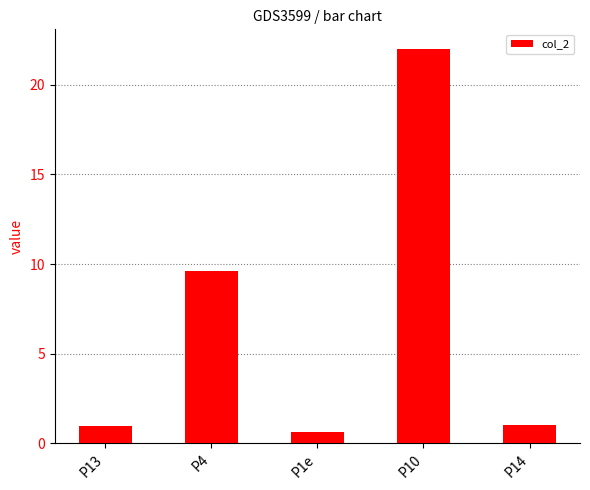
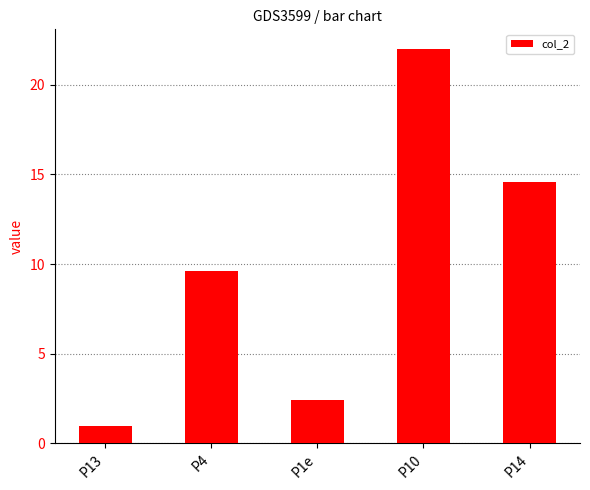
  {
    "P13": 1.0,
    "P4": 9.6,
-   "P1e": 0.6,
+   "P1e": 2.4,
    "P10": 22.0,
-   "P14": 1.0
+   "P14": 14.6
  }
